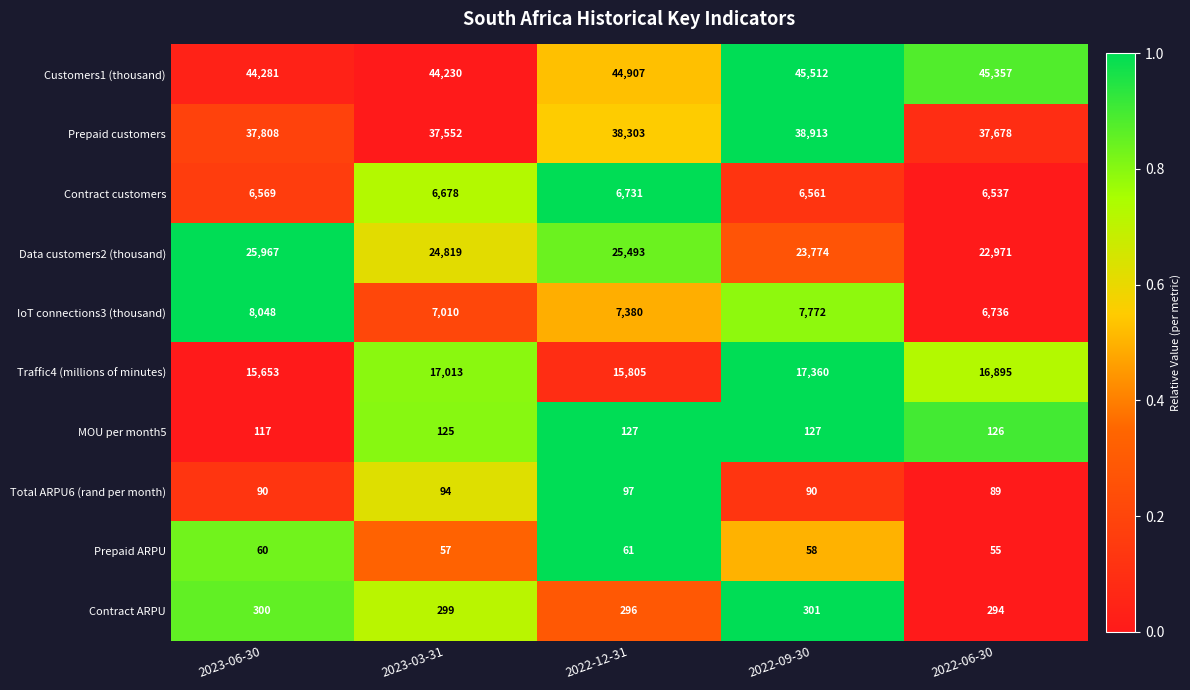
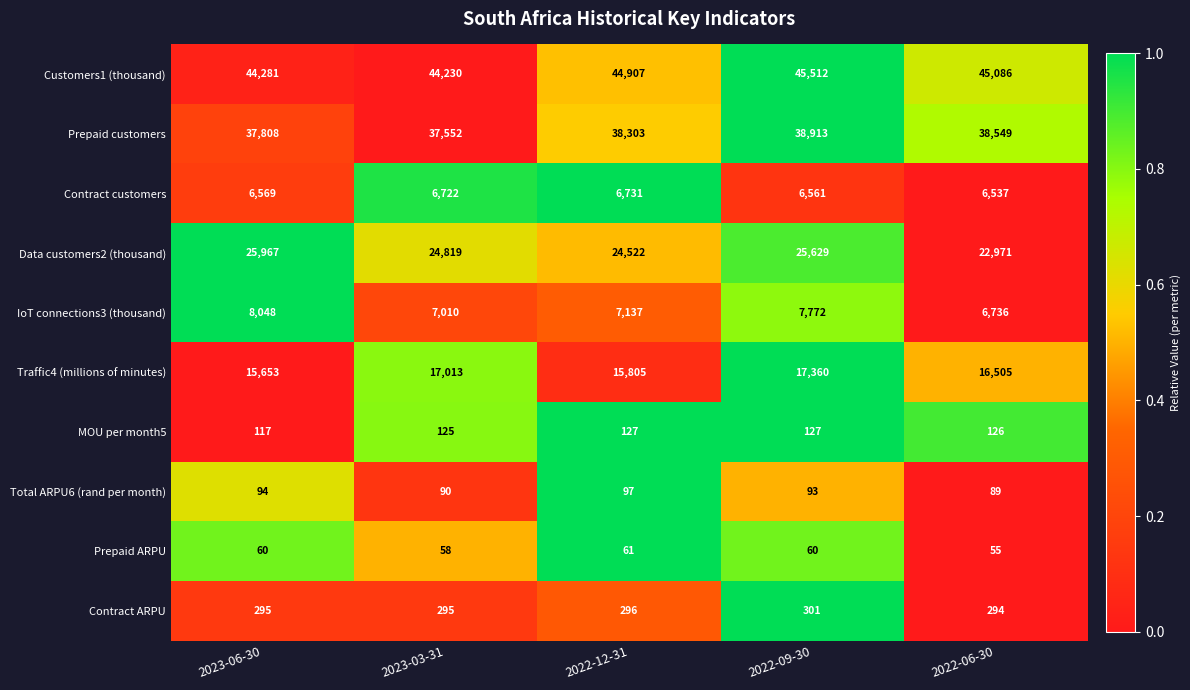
  {
    "Customers1 (thousand)": {
      "2023-06-30": "44,281",
      "2023-03-31": "44,230",
      "2022-12-31": "44,907",
      "2022-09-30": "45,512",
-     "2022-06-30": "45,357"
+     "2022-06-30": "45,086"
    },
    "Prepaid customers": {
      "2023-06-30": "37,808",
      "2023-03-31": "37,552",
      "2022-12-31": "38,303",
      "2022-09-30": "38,913",
-     "2022-06-30": "37,678"
+     "2022-06-30": "38,549"
    },
    "Contract customers": {
      "2023-06-30": "6,569",
-     "2023-03-31": "6,678",
+     "2023-03-31": "6,722",
      "2022-12-31": "6,731",
      "2022-09-30": "6,561",
      "2022-06-30": "6,537"
    },
    "Data customers2 (thousand)": {
      "2023-06-30": "25,967",
      "2023-03-31": "24,819",
-     "2022-12-31": "25,493",
-     "2022-09-30": "23,774",
+     "2022-12-31": "24,522",
+     "2022-09-30": "25,629",
      "2022-06-30": "22,971"
    },
    "IoT connections3 (thousand)": {
      "2023-06-30": "8,048",
      "2023-03-31": "7,010",
-     "2022-12-31": "7,380",
+     "2022-12-31": "7,137",
      "2022-09-30": "7,772",
      "2022-06-30": "6,736"
    },
    "Traffic4 (millions of minutes)": {
      "2023-06-30": "15,653",
      "2023-03-31": "17,013",
      "2022-12-31": "15,805",
      "2022-09-30": "17,360",
-     "2022-06-30": "16,895"
+     "2022-06-30": "16,505"
    },
    "MOU per month5": {
      "2023-06-30": "117",
      "2023-03-31": "125",
      "2022-12-31": "127",
      "2022-09-30": "127",
      "2022-06-30": "126"
    },
    "Total ARPU6 (rand per month)": {
-     "2023-06-30": "90",
-     "2023-03-31": "94",
+     "2023-06-30": "94",
+     "2023-03-31": "90",
      "2022-12-31": "97",
-     "2022-09-30": "90",
+     "2022-09-30": "93",
      "2022-06-30": "89"
    },
    "Prepaid ARPU": {
      "2023-06-30": "60",
-     "2023-03-31": "57",
+     "2023-03-31": "58",
      "2022-12-31": "61",
-     "2022-09-30": "58",
+     "2022-09-30": "60",
      "2022-06-30": "55"
    },
    "Contract ARPU": {
-     "2023-06-30": "300",
-     "2023-03-31": "299",
+     "2023-06-30": "295",
+     "2023-03-31": "295",
      "2022-12-31": "296",
      "2022-09-30": "301",
      "2022-06-30": "294"
    }
  }
